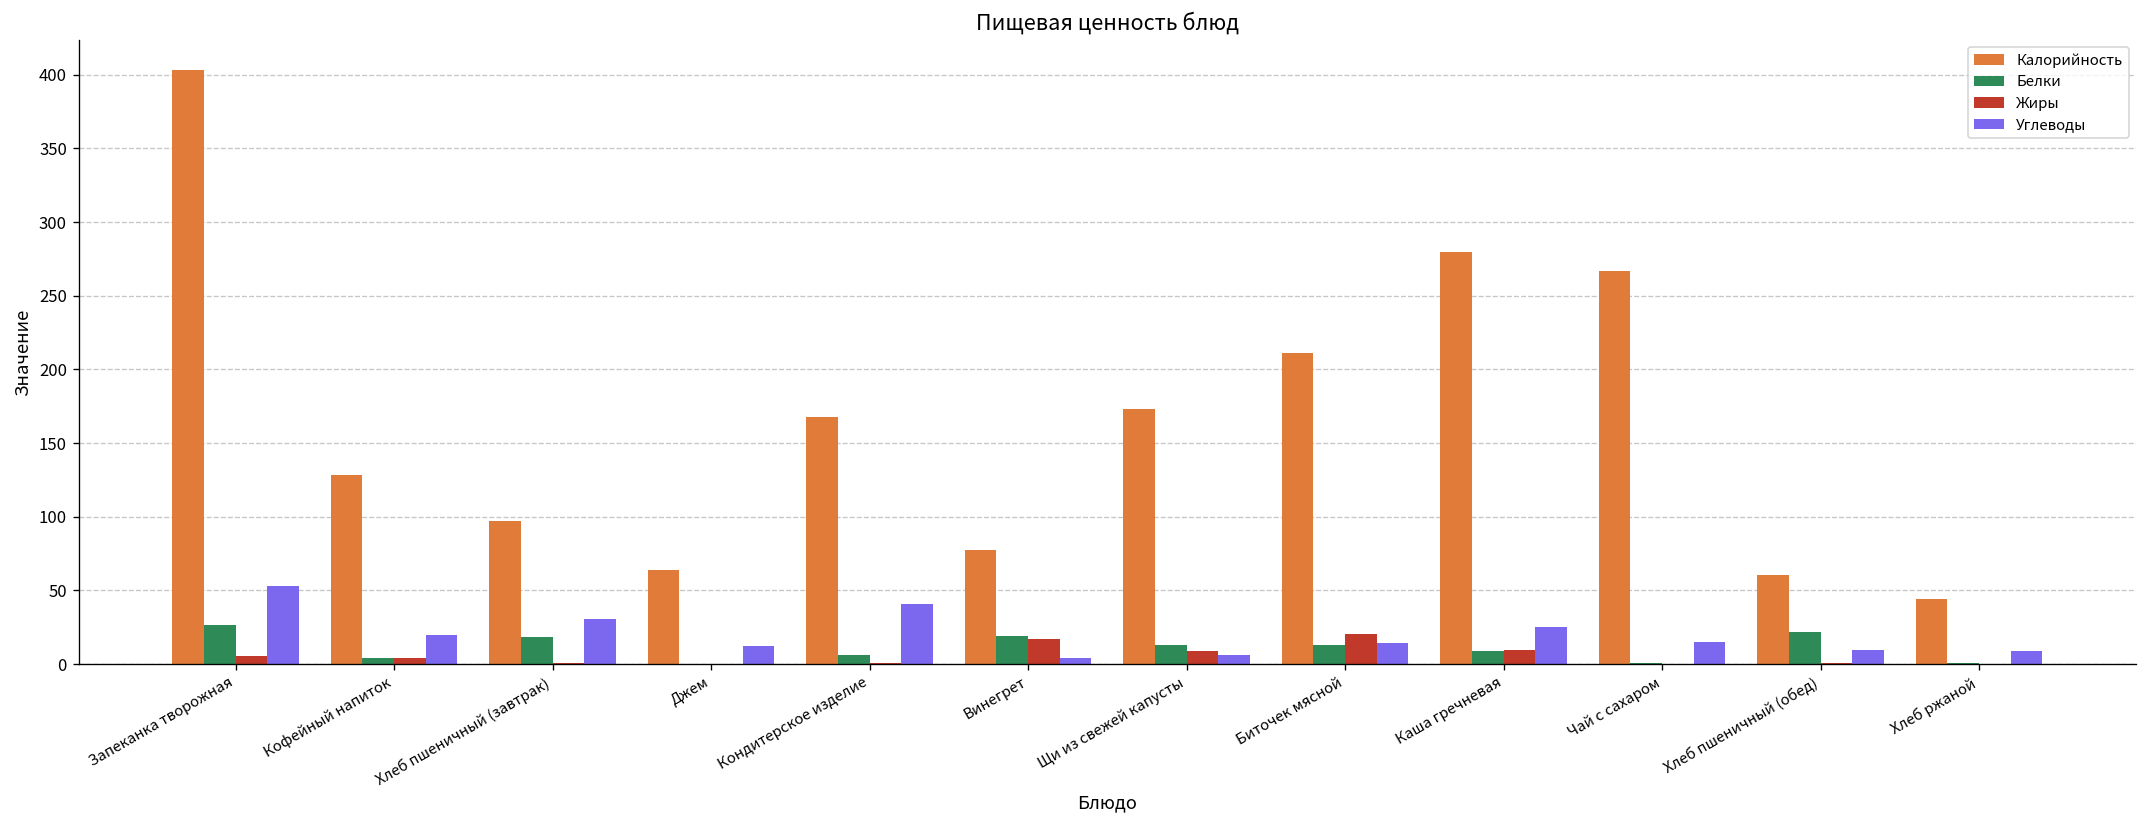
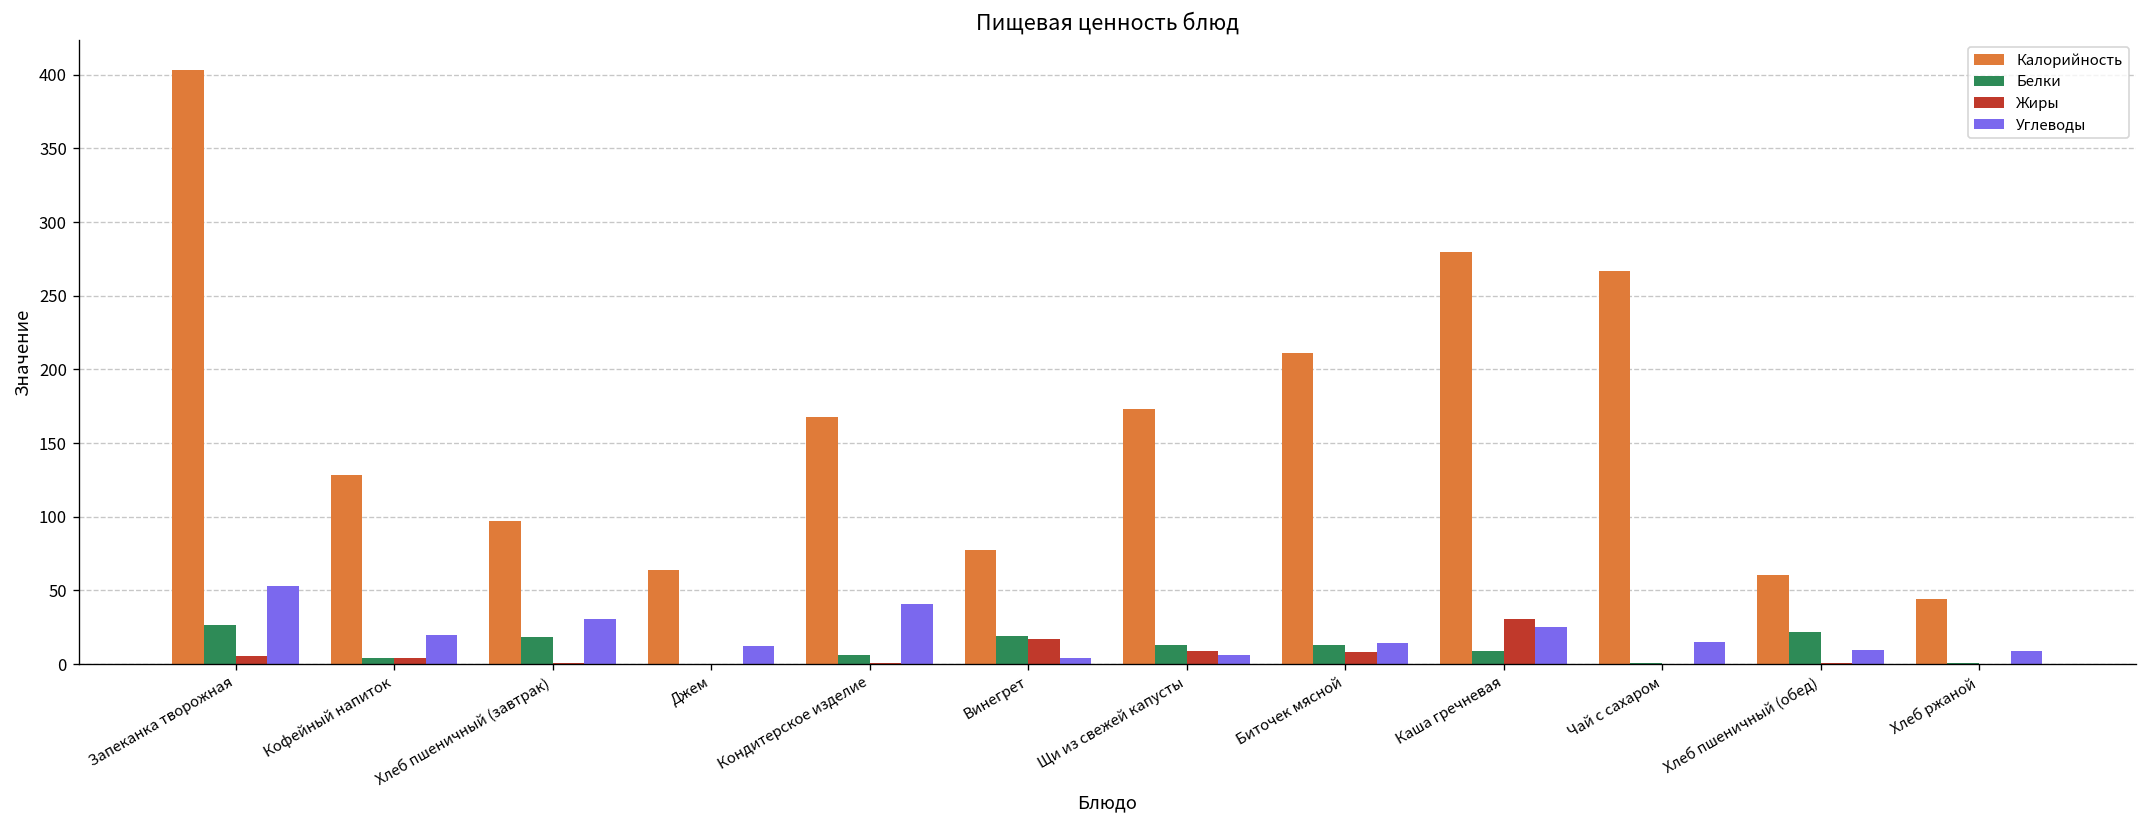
  {
    "Калорийность": {
      "Запеканка творожная": 403,
      "Кофейный напиток": 128,
      "Хлеб пшеничный (завтрак)": 97,
      "Джем": 64,
      "Кондитерское изделие": 167,
      "Винегрет": 78,
      "Щи из свежей капусты": 173,
      "Биточек мясной": 211,
      "Каша гречневая": 280,
      "Чай с сахаром": 267,
      "Хлеб пшеничный (обед)": 60,
      "Хлеб ржаной": 44
    },
    "Белки": {
      "Запеканка творожная": 27,
      "Кофейный напиток": 4,
      "Хлеб пшеничный (завтрак)": 18,
      "Кондитерское изделие": 6,
      "Винегрет": 19,
      "Щи из свежей капусты": 13,
      "Биточек мясной": 13,
      "Каша гречневая": 9,
      "Хлеб пшеничный (обед)": 22
    },
    "Жиры": {
      "Запеканка творожная": 5,
      "Кофейный напиток": 4,
      "Джем": 0,
      "Винегрет": 17,
      "Щи из свежей капусты": 9,
-     "Биточек мясной": 20,
-     "Каша гречневая": 10,
+     "Биточек мясной": 8,
+     "Каша гречневая": 30,
      "Чай с сахаром": 0
    },
    "Углеводы": {
      "Запеканка творожная": 53,
      "Кофейный напиток": 20,
      "Хлеб пшеничный (завтрак)": 30,
      "Джем": 12,
      "Кондитерское изделие": 41,
      "Винегрет": 4,
      "Щи из свежей капусты": 6,
      "Биточек мясной": 14,
      "Каша гречневая": 25,
      "Чай с сахаром": 15,
      "Хлеб пшеничный (обед)": 10,
      "Хлеб ржаной": 9
    }
  }
